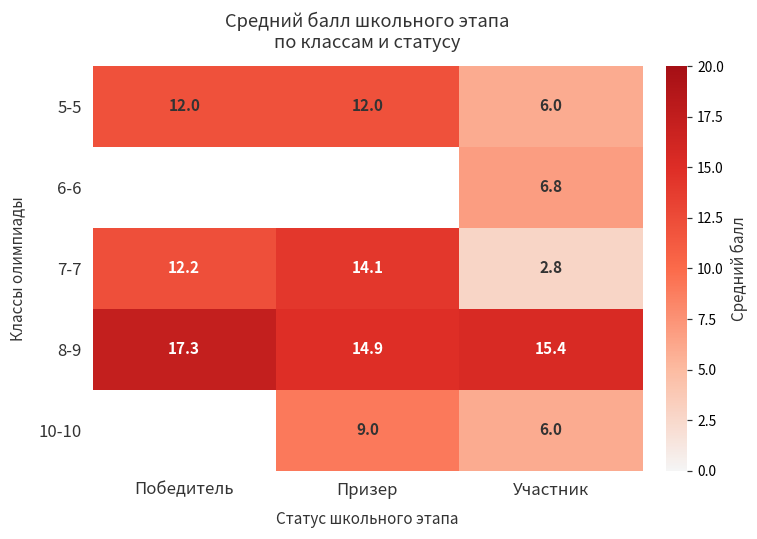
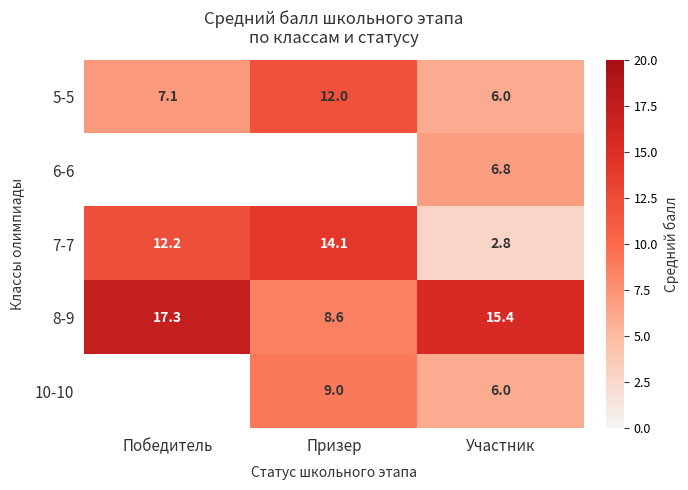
  {
    "5-5": {
-     "Победитель": 12.0,
+     "Победитель": 7.1,
      "Призер": 12.0,
      "Участник": 6.0
    },
    "6-6": {
      "Участник": 6.8
    },
    "7-7": {
      "Победитель": 12.2,
      "Призер": 14.1,
      "Участник": 2.8
    },
    "8-9": {
      "Победитель": 17.3,
-     "Призер": 14.9,
+     "Призер": 8.6,
      "Участник": 15.4
    },
    "10-10": {
      "Призер": 9.0,
      "Участник": 6.0
    }
  }
